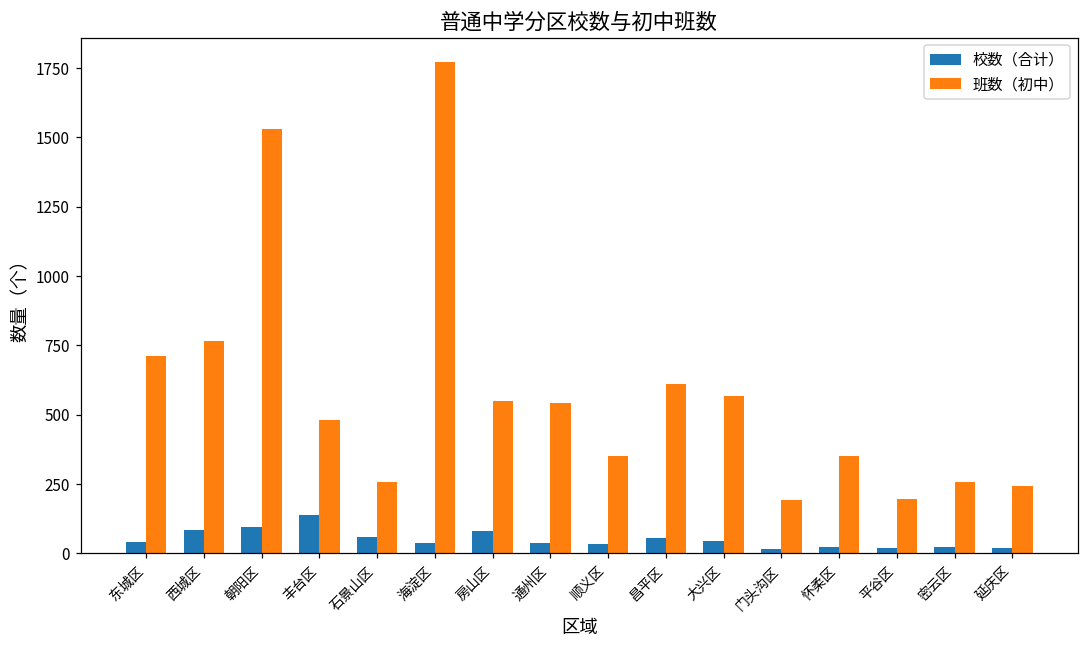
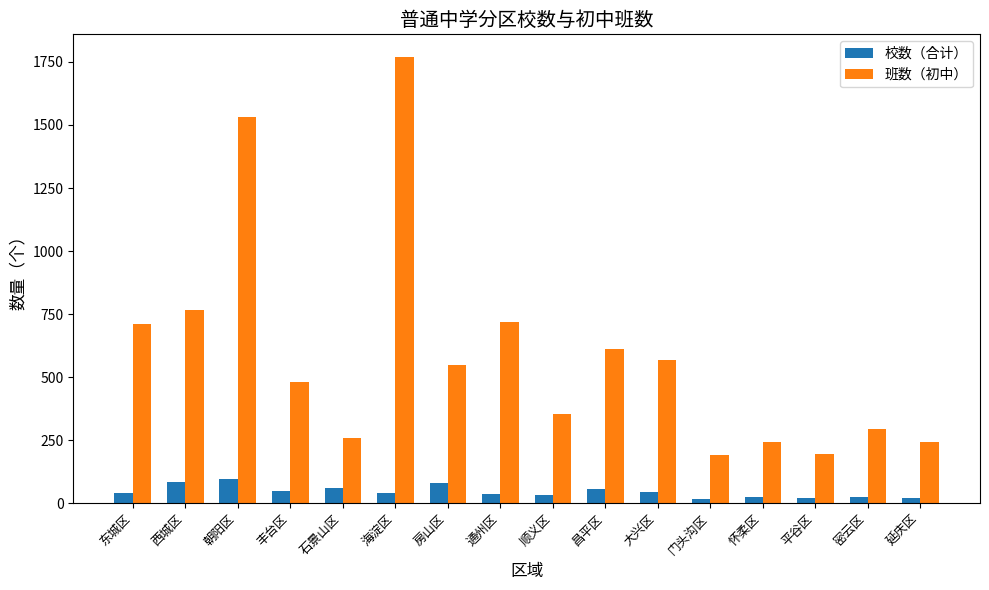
  {
    "校数（合计）": {
      "东城区": 40,
      "西城区": 80,
      "朝阳区": 90,
-     "丰台区": 140,
+     "丰台区": 50,
      "石景山区": 60,
      "海淀区": 40,
      "房山区": 80,
      "通州区": 40,
      "顺义区": 30,
      "昌平区": 60,
      "大兴区": 50,
      "门头沟区": 20,
      "怀柔区": 20,
      "平谷区": 20,
      "密云区": 20,
      "延庆区": 20
    },
    "班数（初中）": {
      "东城区": 710,
      "西城区": 770,
      "朝阳区": 1530,
      "丰台区": 480,
      "石景山区": 260,
      "海淀区": 1770,
      "房山区": 550,
-     "通州区": 540,
+     "通州区": 720,
      "顺义区": 350,
      "昌平区": 610,
      "大兴区": 570,
      "门头沟区": 190,
-     "怀柔区": 350,
+     "怀柔区": 240,
      "平谷区": 200,
-     "密云区": 260,
+     "密云区": 290,
      "延庆区": 240
    }
  }
